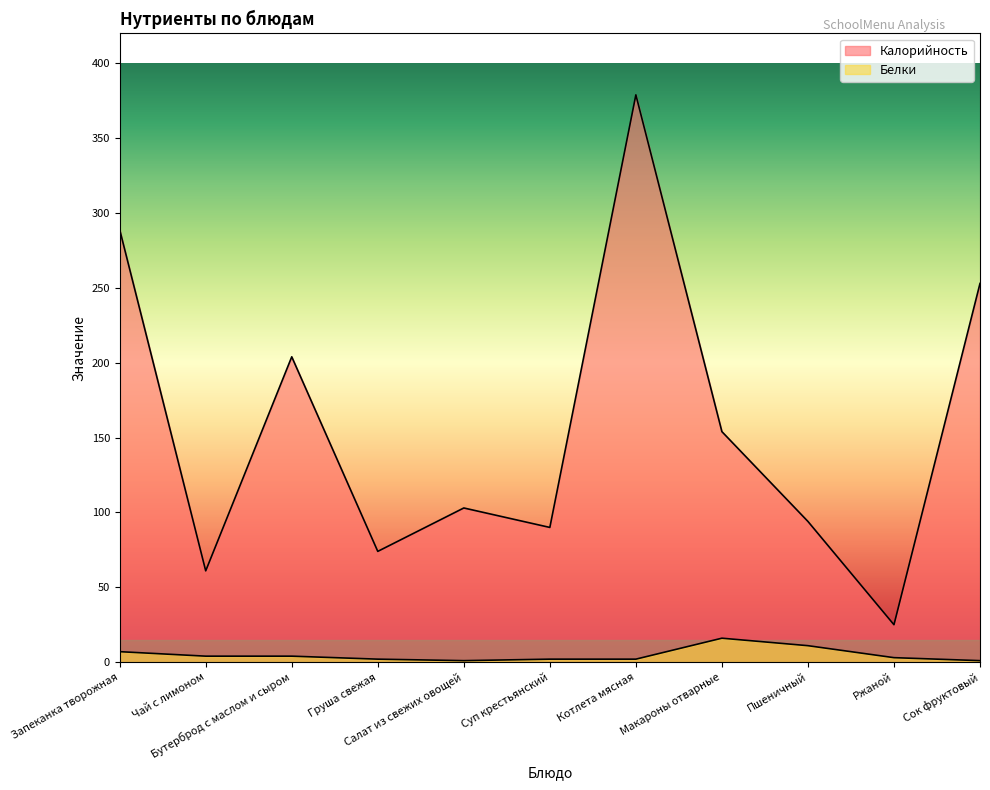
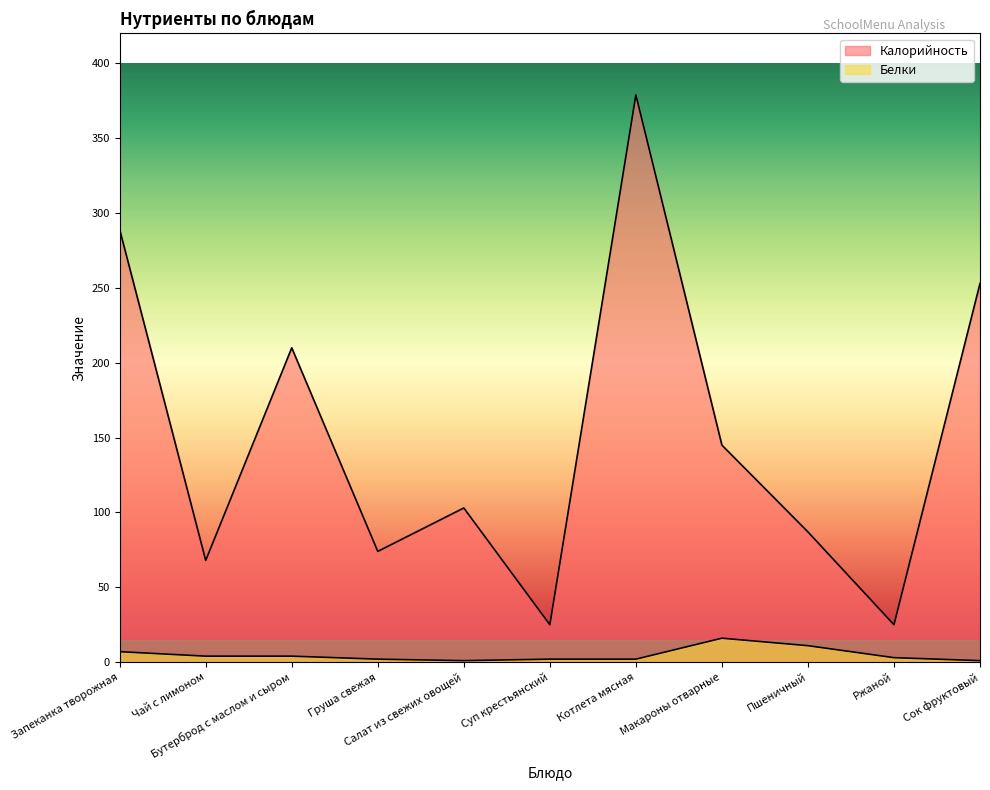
  {
    "Калорийность": {
      "Запеканка творожная": 289,
-     "Чай с лимоном": 61,
-     "Бутерброд с маслом и сыром": 204,
+     "Чай с лимоном": 68,
+     "Бутерброд с маслом и сыром": 210,
      "Груша свежая": 74,
      "Салат из свежих овощей": 103,
-     "Суп крестьянский": 90,
+     "Суп крестьянский": 25,
      "Котлета мясная": 379,
-     "Макароны отварные": 154,
-     "Пшеничный": 94,
+     "Макароны отварные": 145,
+     "Пшеничный": 87,
      "Ржаной": 25,
      "Сок фруктовый": 253
    },
    "Белки": {
      "Макароны отварные": 16
    }
  }
